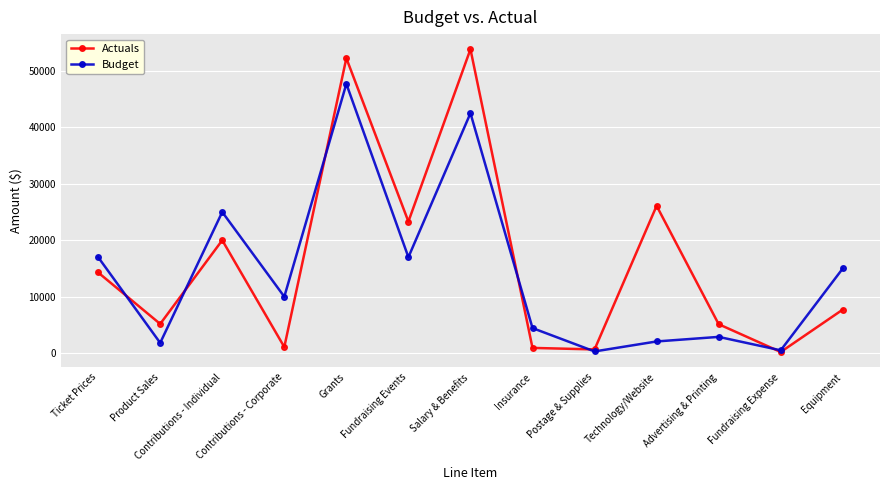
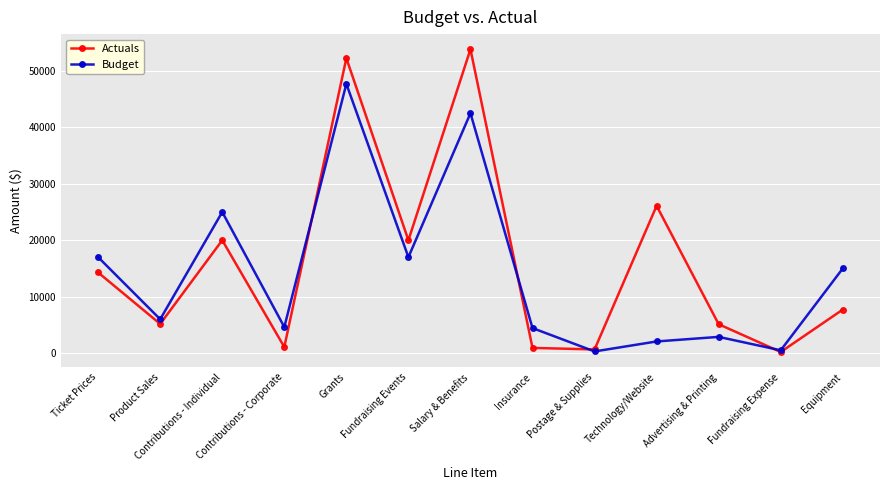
  {
    "Actuals": {
      "Ticket Prices": 14000,
      "Product Sales": 5000,
      "Contributions - Individual": 20000,
      "Contributions - Corporate": 1000,
      "Grants": 52000,
-     "Fundraising Events": 23000,
+     "Fundraising Events": 20000,
      "Salary & Benefits": 54000,
      "Insurance": 1000,
      "Technology/Website": 26000,
      "Advertising & Printing": 5000,
      "Equipment": 8000
    },
    "Budget": {
      "Ticket Prices": 17000,
-     "Product Sales": 2000,
+     "Product Sales": 6000,
      "Contributions - Individual": 25000,
-     "Contributions - Corporate": 10000,
+     "Contributions - Corporate": 5000,
      "Grants": 48000,
      "Fundraising Events": 17000,
      "Salary & Benefits": 43000,
      "Insurance": 4000,
      "Technology/Website": 2000,
      "Advertising & Printing": 3000,
      "Equipment": 15000
    }
  }
